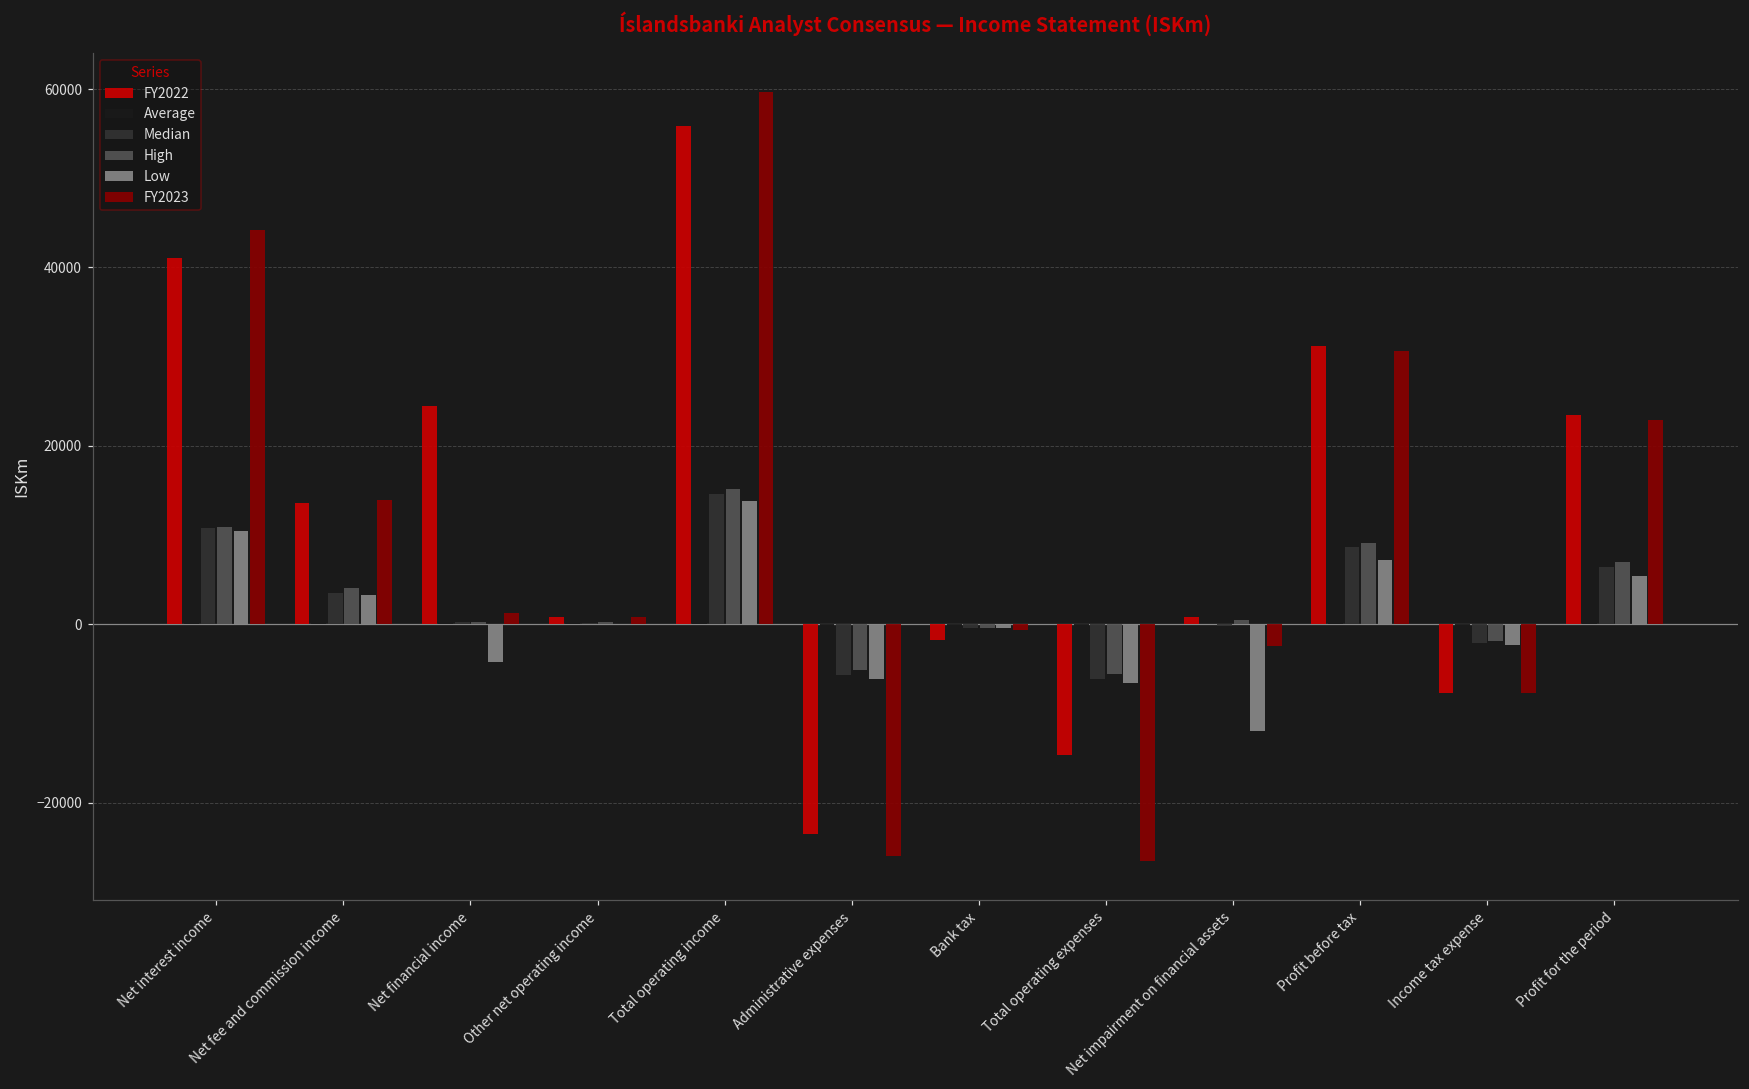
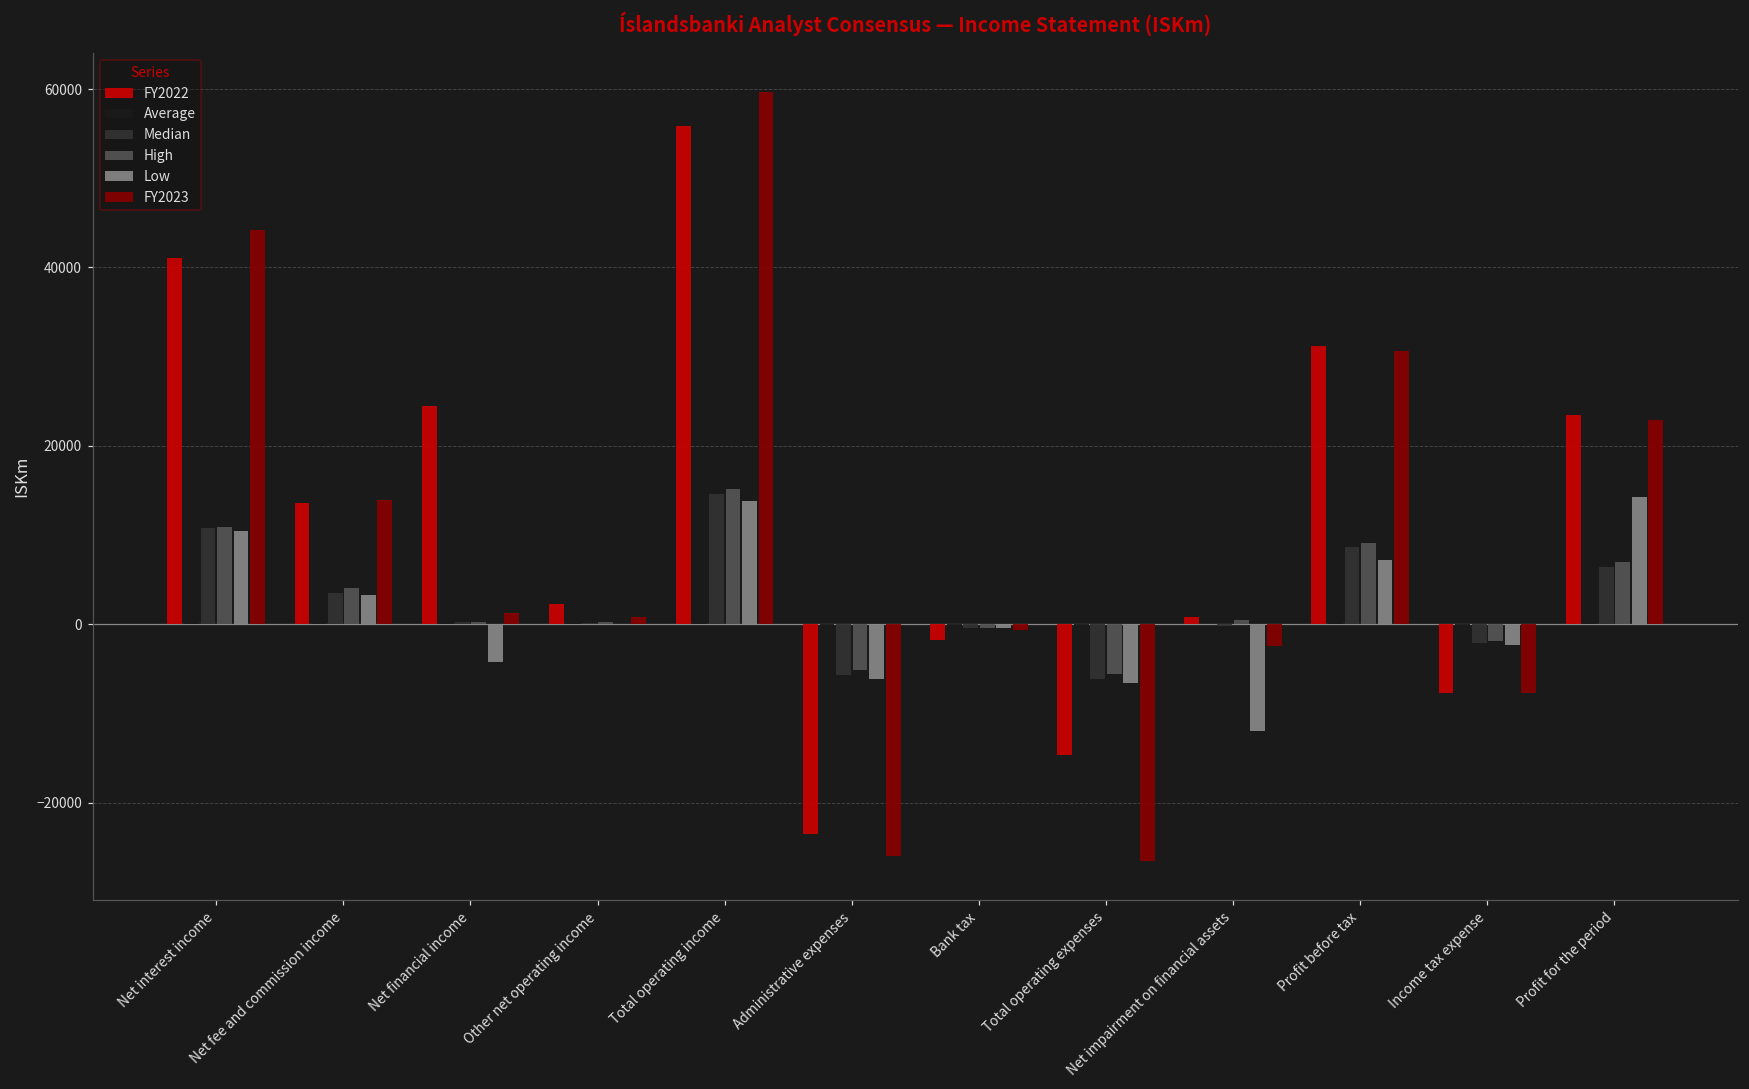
  {
    "FY2022": {
      "Net interest income": 41000,
      "Net fee and commission income": 14000,
      "Net financial income": 24000,
-     "Other net operating income": 1000,
+     "Other net operating income": 2000,
      "Total operating income": 56000,
      "Administrative expenses": -23000,
      "Bank tax": -2000,
      "Total operating expenses": -15000,
      "Net impairment on financial assets": 1000,
      "Profit before tax": 31000,
      "Income tax expense": -8000,
      "Profit for the period": 23000
    },
    "Low": {
      "Net interest income": 10000,
      "Net fee and commission income": 3000,
      "Net financial income": -4000,
      "Total operating income": 14000,
      "Administrative expenses": -6000,
      "Bank tax": 0,
      "Total operating expenses": -7000,
      "Net impairment on financial assets": -12000,
      "Profit before tax": 7000,
      "Income tax expense": -2000,
-     "Profit for the period": 5000
+     "Profit for the period": 14000
    },
    "FY2023": {
      "Net interest income": 44000,
      "Net fee and commission income": 14000,
      "Net financial income": 1000,
      "Other net operating income": 1000,
      "Total operating income": 60000,
      "Administrative expenses": -26000,
      "Bank tax": -1000,
      "Total operating expenses": -27000,
      "Net impairment on financial assets": -2000,
      "Profit before tax": 31000,
      "Income tax expense": -8000,
      "Profit for the period": 23000
    }
  }
